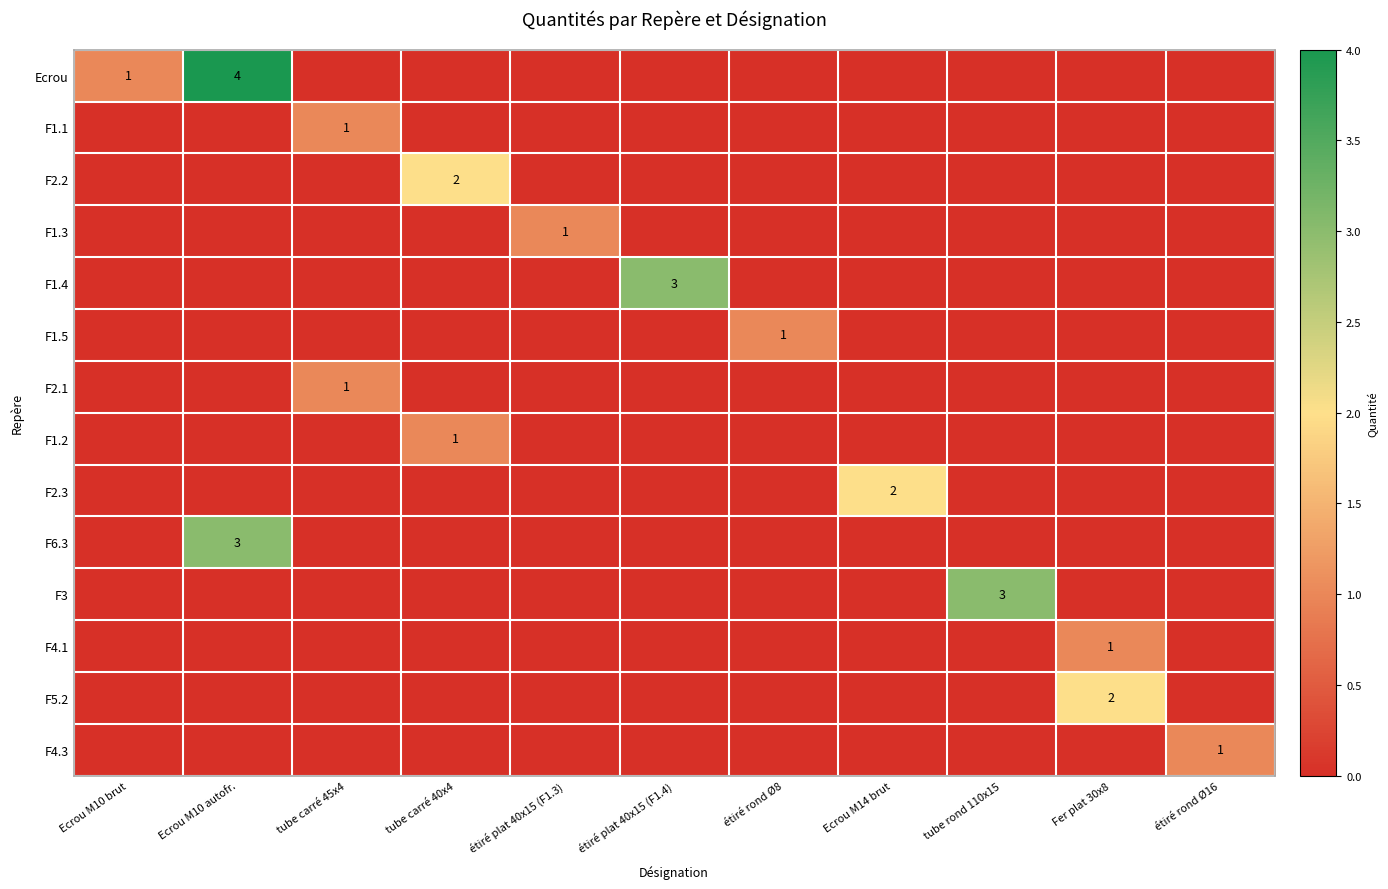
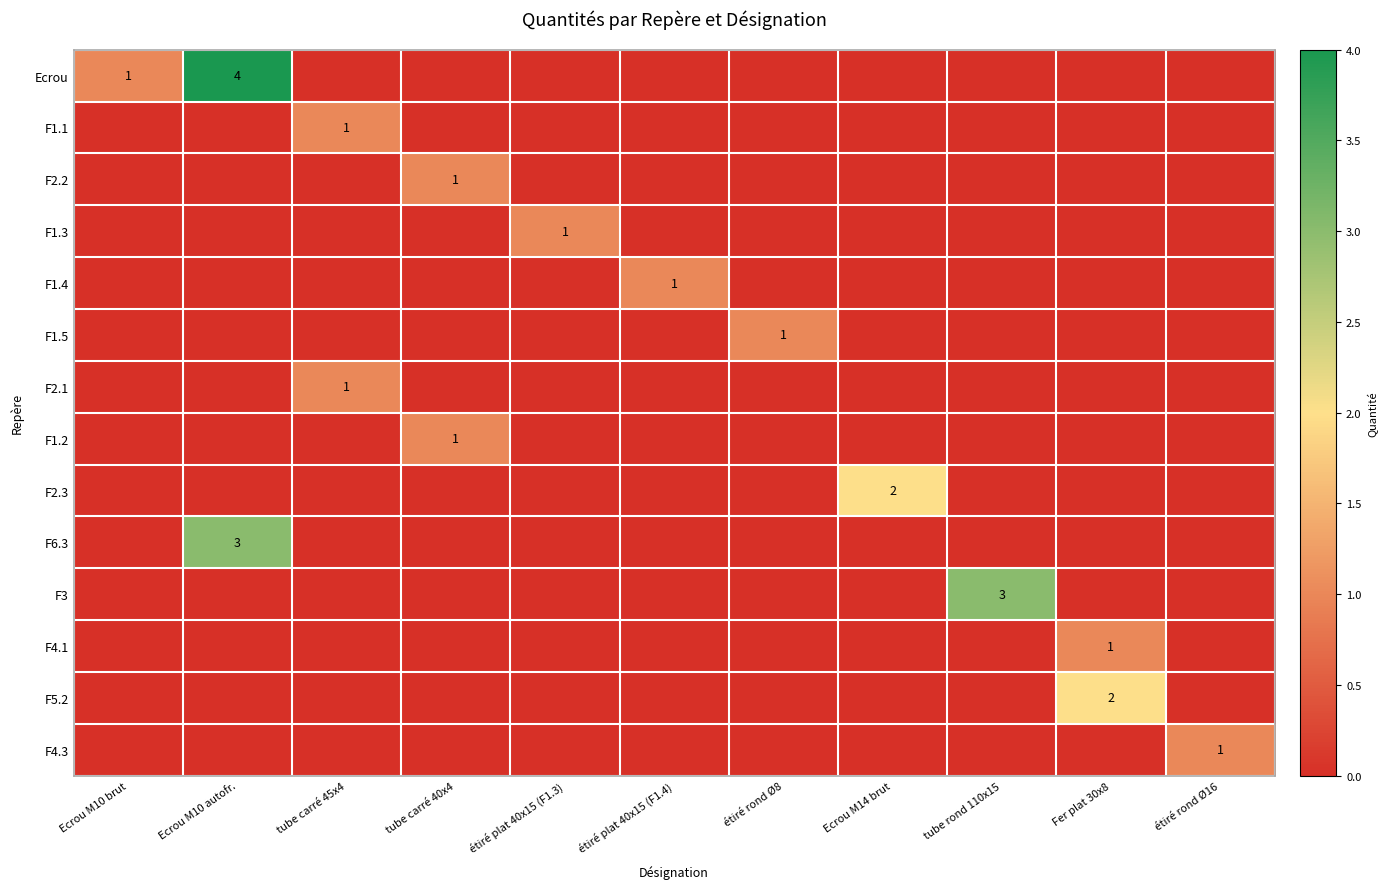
  {
    "Ecrou": {
      "Ecrou M10 brut": 1,
      "Ecrou M10 autofr.": 4
    },
    "F1.1": {
      "tube carré 45x4": 1
    },
    "F2.2": {
-     "tube carré 40x4": 2
+     "tube carré 40x4": 1
    },
    "F1.3": {
      "étiré plat 40x15 (F1.3)": 1
    },
    "F1.4": {
-     "étiré plat 40x15 (F1.4)": 3
+     "étiré plat 40x15 (F1.4)": 1
    },
    "F1.5": {
      "étiré rond Ø8": 1
    },
    "F2.1": {
      "tube carré 45x4": 1
    },
    "F1.2": {
      "tube carré 40x4": 1
    },
    "F2.3": {
      "Ecrou M14 brut": 2
    },
    "F6.3": {
      "Ecrou M10 autofr.": 3
    },
    "F3": {
      "tube rond 110x15": 3
    },
    "F4.1": {
      "Fer plat 30x8": 1
    },
    "F5.2": {
      "Fer plat 30x8": 2
    },
    "F4.3": {
      "étiré rond Ø16": 1
    }
  }
